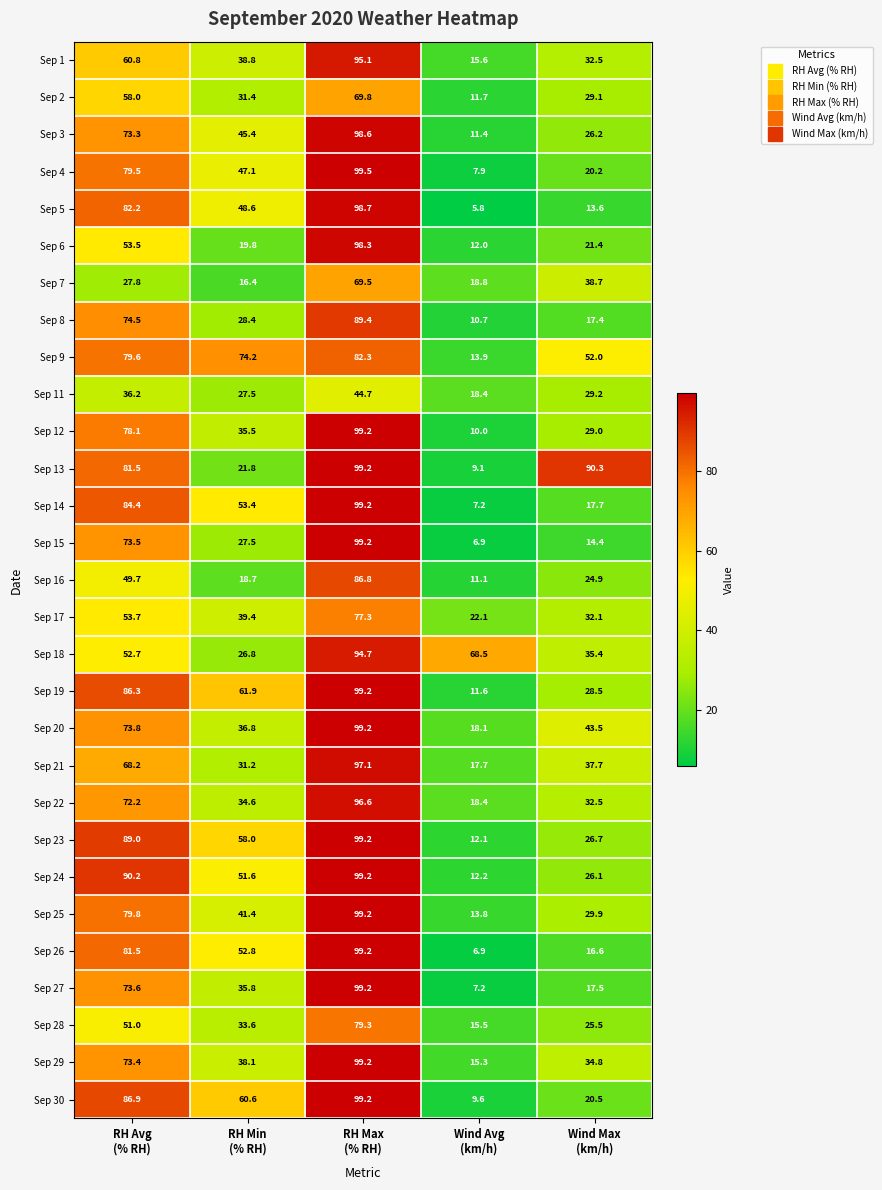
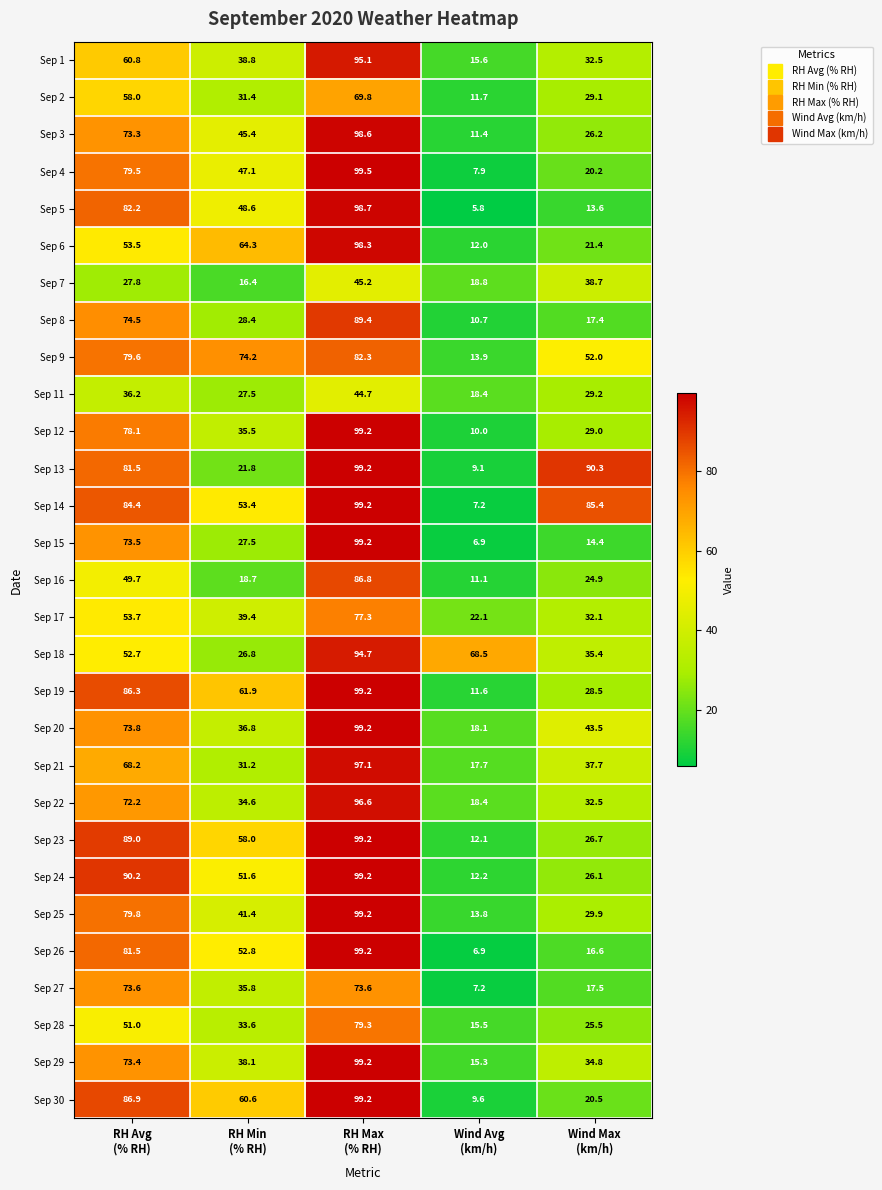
  {
    "Sep 1": {
      "RH Avg (% RH)": 60.8,
      "RH Min (% RH)": 38.8,
      "RH Max (% RH)": 95.1,
      "Wind Avg (km/h)": 15.6,
      "Wind Max (km/h)": 32.5
    },
    "Sep 2": {
      "RH Avg (% RH)": 58.0,
      "RH Min (% RH)": 31.4,
      "RH Max (% RH)": 69.8,
      "Wind Avg (km/h)": 11.7,
      "Wind Max (km/h)": 29.1
    },
    "Sep 3": {
      "RH Avg (% RH)": 73.3,
      "RH Min (% RH)": 45.4,
      "RH Max (% RH)": 98.6,
      "Wind Avg (km/h)": 11.4,
      "Wind Max (km/h)": 26.2
    },
    "Sep 4": {
      "RH Avg (% RH)": 79.5,
      "RH Min (% RH)": 47.1,
      "RH Max (% RH)": 99.5,
      "Wind Avg (km/h)": 7.9,
      "Wind Max (km/h)": 20.2
    },
    "Sep 5": {
      "RH Avg (% RH)": 82.2,
      "RH Min (% RH)": 48.6,
      "RH Max (% RH)": 98.7,
      "Wind Avg (km/h)": 5.8,
      "Wind Max (km/h)": 13.6
    },
    "Sep 6": {
      "RH Avg (% RH)": 53.5,
-     "RH Min (% RH)": 19.8,
+     "RH Min (% RH)": 64.3,
      "RH Max (% RH)": 98.3,
      "Wind Avg (km/h)": 12.0,
      "Wind Max (km/h)": 21.4
    },
    "Sep 7": {
      "RH Avg (% RH)": 27.8,
      "RH Min (% RH)": 16.4,
-     "RH Max (% RH)": 69.5,
+     "RH Max (% RH)": 45.2,
      "Wind Avg (km/h)": 18.8,
      "Wind Max (km/h)": 38.7
    },
    "Sep 8": {
      "RH Avg (% RH)": 74.5,
      "RH Min (% RH)": 28.4,
      "RH Max (% RH)": 89.4,
      "Wind Avg (km/h)": 10.7,
      "Wind Max (km/h)": 17.4
    },
    "Sep 9": {
      "RH Avg (% RH)": 79.6,
      "RH Min (% RH)": 74.2,
      "RH Max (% RH)": 82.3,
      "Wind Avg (km/h)": 13.9,
      "Wind Max (km/h)": 52.0
    },
    "Sep 11": {
      "RH Avg (% RH)": 36.2,
      "RH Min (% RH)": 27.5,
      "RH Max (% RH)": 44.7,
      "Wind Avg (km/h)": 18.4,
      "Wind Max (km/h)": 29.2
    },
    "Sep 12": {
      "RH Avg (% RH)": 78.1,
      "RH Min (% RH)": 35.5,
      "RH Max (% RH)": 99.2,
      "Wind Avg (km/h)": 10.0,
      "Wind Max (km/h)": 29.0
    },
    "Sep 13": {
      "RH Avg (% RH)": 81.5,
      "RH Min (% RH)": 21.8,
      "RH Max (% RH)": 99.2,
      "Wind Avg (km/h)": 9.1,
      "Wind Max (km/h)": 90.3
    },
    "Sep 14": {
      "RH Avg (% RH)": 84.4,
      "RH Min (% RH)": 53.4,
      "RH Max (% RH)": 99.2,
      "Wind Avg (km/h)": 7.2,
-     "Wind Max (km/h)": 17.7
+     "Wind Max (km/h)": 85.4
    },
    "Sep 15": {
      "RH Avg (% RH)": 73.5,
      "RH Min (% RH)": 27.5,
      "RH Max (% RH)": 99.2,
      "Wind Avg (km/h)": 6.9,
      "Wind Max (km/h)": 14.4
    },
    "Sep 16": {
      "RH Avg (% RH)": 49.7,
      "RH Min (% RH)": 18.7,
      "RH Max (% RH)": 86.8,
      "Wind Avg (km/h)": 11.1,
      "Wind Max (km/h)": 24.9
    },
    "Sep 17": {
      "RH Avg (% RH)": 53.7,
      "RH Min (% RH)": 39.4,
      "RH Max (% RH)": 77.3,
      "Wind Avg (km/h)": 22.1,
      "Wind Max (km/h)": 32.1
    },
    "Sep 18": {
      "RH Avg (% RH)": 52.7,
      "RH Min (% RH)": 26.8,
      "RH Max (% RH)": 94.7,
      "Wind Avg (km/h)": 68.5,
      "Wind Max (km/h)": 35.4
    },
    "Sep 19": {
      "RH Avg (% RH)": 86.3,
      "RH Min (% RH)": 61.9,
      "RH Max (% RH)": 99.2,
      "Wind Avg (km/h)": 11.6,
      "Wind Max (km/h)": 28.5
    },
    "Sep 20": {
      "RH Avg (% RH)": 73.8,
      "RH Min (% RH)": 36.8,
      "RH Max (% RH)": 99.2,
      "Wind Avg (km/h)": 18.1,
      "Wind Max (km/h)": 43.5
    },
    "Sep 21": {
      "RH Avg (% RH)": 68.2,
      "RH Min (% RH)": 31.2,
      "RH Max (% RH)": 97.1,
      "Wind Avg (km/h)": 17.7,
      "Wind Max (km/h)": 37.7
    },
    "Sep 22": {
      "RH Avg (% RH)": 72.2,
      "RH Min (% RH)": 34.6,
      "RH Max (% RH)": 96.6,
      "Wind Avg (km/h)": 18.4,
      "Wind Max (km/h)": 32.5
    },
    "Sep 23": {
      "RH Avg (% RH)": 89.0,
      "RH Min (% RH)": 58.0,
      "RH Max (% RH)": 99.2,
      "Wind Avg (km/h)": 12.1,
      "Wind Max (km/h)": 26.7
    },
    "Sep 24": {
      "RH Avg (% RH)": 90.2,
      "RH Min (% RH)": 51.6,
      "RH Max (% RH)": 99.2,
      "Wind Avg (km/h)": 12.2,
      "Wind Max (km/h)": 26.1
    },
    "Sep 25": {
      "RH Avg (% RH)": 79.8,
      "RH Min (% RH)": 41.4,
      "RH Max (% RH)": 99.2,
      "Wind Avg (km/h)": 13.8,
      "Wind Max (km/h)": 29.9
    },
    "Sep 26": {
      "RH Avg (% RH)": 81.5,
      "RH Min (% RH)": 52.8,
      "RH Max (% RH)": 99.2,
      "Wind Avg (km/h)": 6.9,
      "Wind Max (km/h)": 16.6
    },
    "Sep 27": {
      "RH Avg (% RH)": 73.6,
      "RH Min (% RH)": 35.8,
-     "RH Max (% RH)": 99.2,
+     "RH Max (% RH)": 73.6,
      "Wind Avg (km/h)": 7.2,
      "Wind Max (km/h)": 17.5
    },
    "Sep 28": {
      "RH Avg (% RH)": 51.0,
      "RH Min (% RH)": 33.6,
      "RH Max (% RH)": 79.3,
      "Wind Avg (km/h)": 15.5,
      "Wind Max (km/h)": 25.5
    },
    "Sep 29": {
      "RH Avg (% RH)": 73.4,
      "RH Min (% RH)": 38.1,
      "RH Max (% RH)": 99.2,
      "Wind Avg (km/h)": 15.3,
      "Wind Max (km/h)": 34.8
    },
    "Sep 30": {
      "RH Avg (% RH)": 86.9,
      "RH Min (% RH)": 60.6,
      "RH Max (% RH)": 99.2,
      "Wind Avg (km/h)": 9.6,
      "Wind Max (km/h)": 20.5
    }
  }
